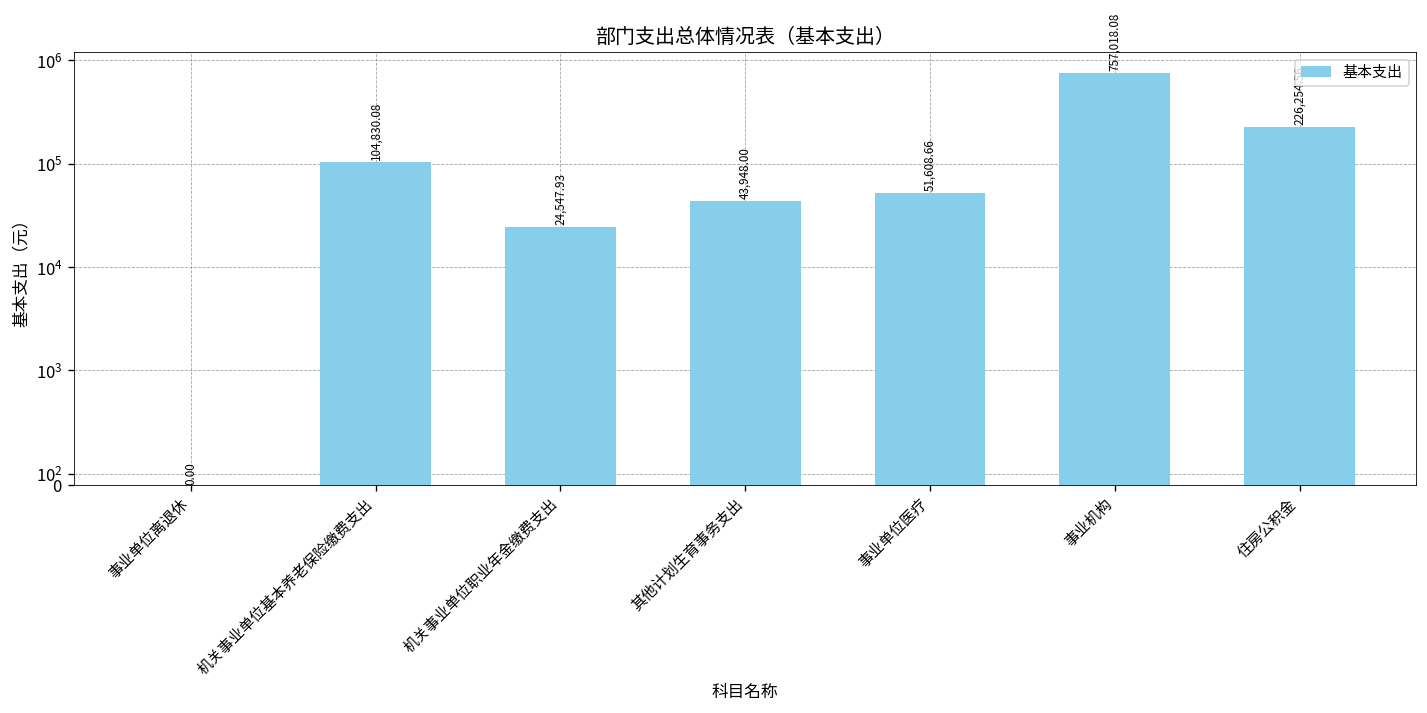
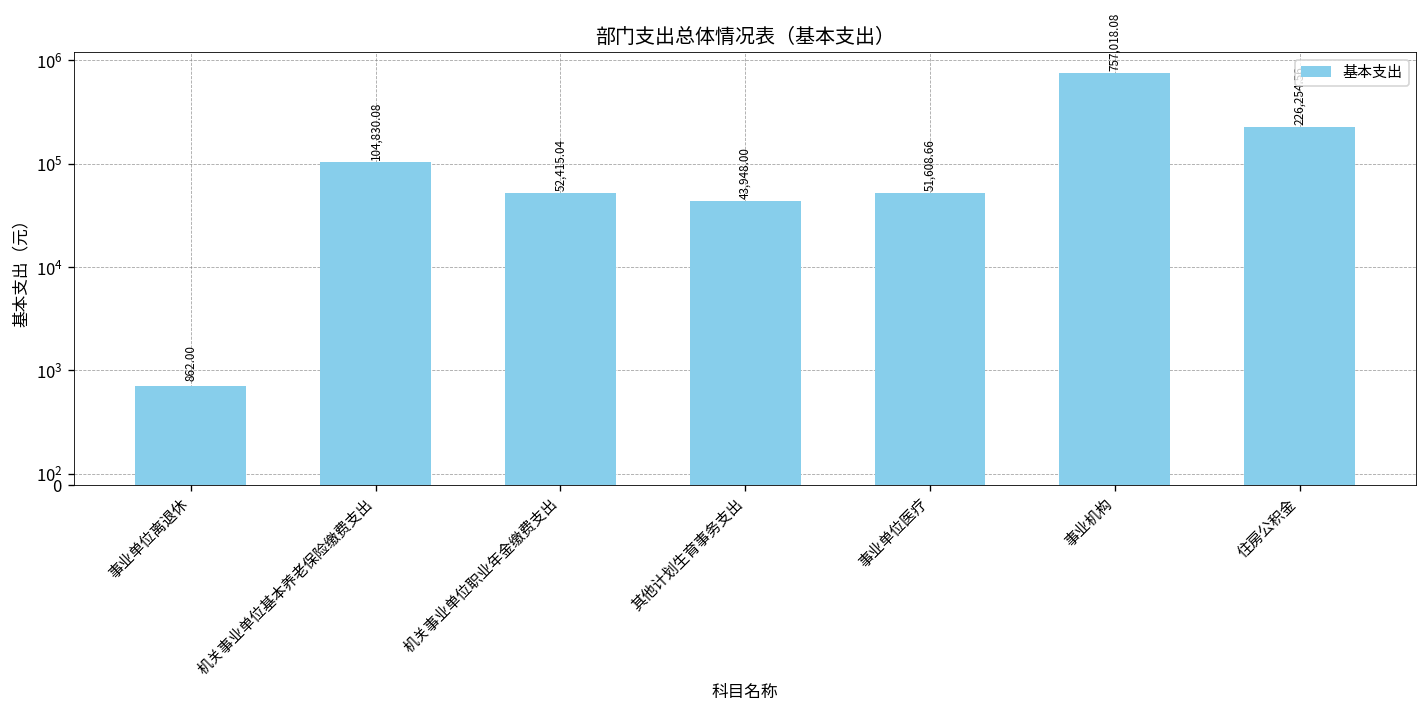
  {
-   "事业单位离退休": "0.00",
+   "事业单位离退休": "862.00",
    "机关事业单位基本养老保险缴费支出": "104,830.08",
-   "机关事业单位职业年金缴费支出": "24,547.93",
+   "机关事业单位职业年金缴费支出": "52,415.04",
    "其他计划生育事务支出": "43,948.00",
    "事业单位医疗": "51,608.66",
    "事业机构": "757,018.08"
  }
